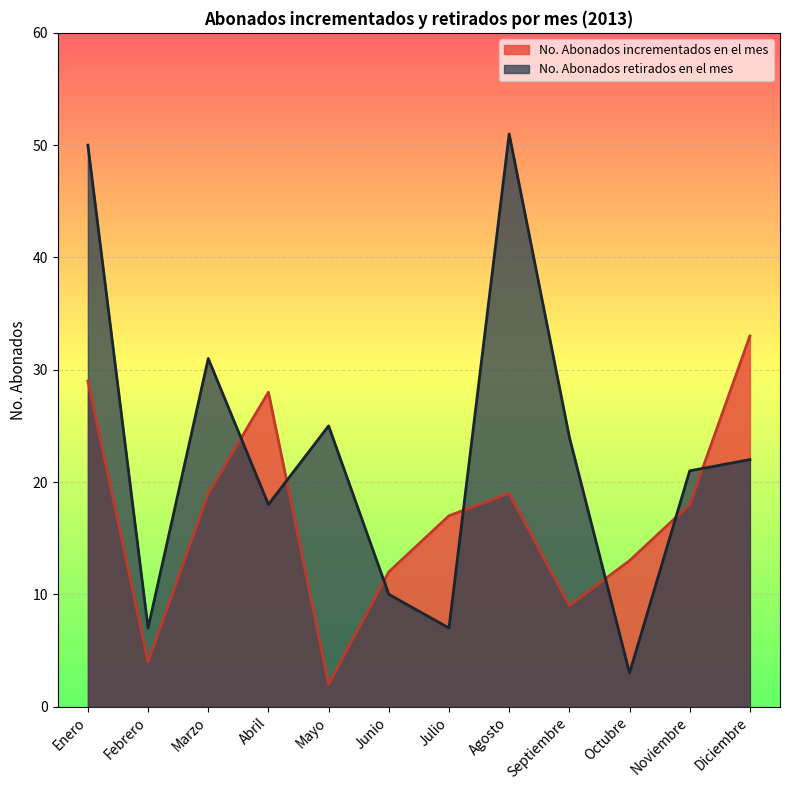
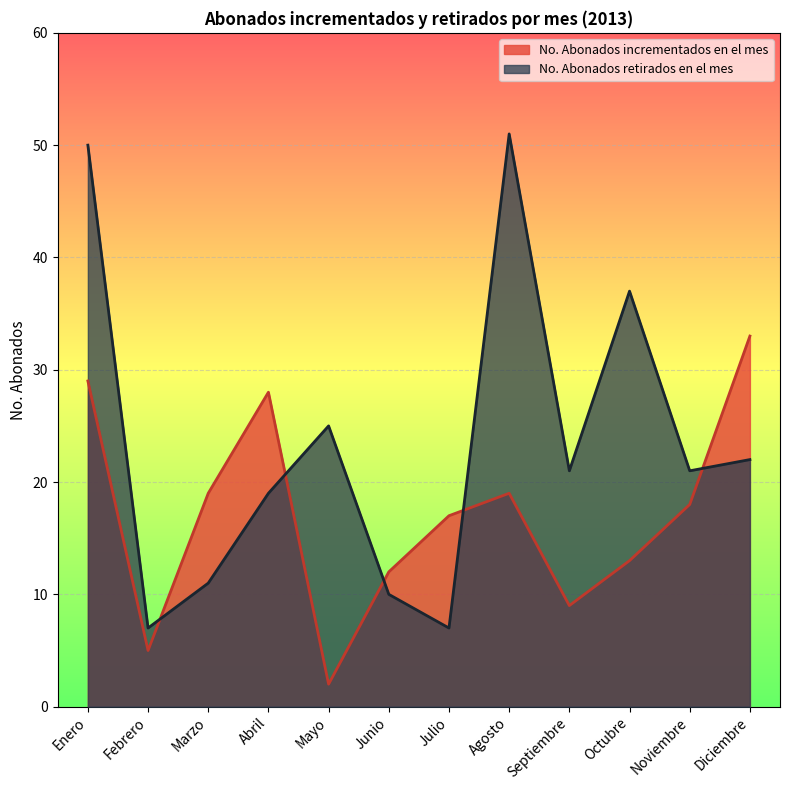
  {
    "No. Abonados incrementados en el mes": {
      "Enero": 29,
-     "Febrero": 4,
+     "Febrero": 5,
      "Marzo": 19,
      "Abril": 28,
      "Mayo": 2,
      "Junio": 12,
      "Julio": 17,
      "Agosto": 19,
      "Septiembre": 9,
      "Octubre": 13,
      "Noviembre": 18,
      "Diciembre": 33
    },
    "No. Abonados retirados en el mes": {
      "Enero": 50,
      "Febrero": 7,
-     "Marzo": 31,
-     "Abril": 18,
+     "Marzo": 11,
+     "Abril": 19,
      "Mayo": 25,
      "Junio": 10,
      "Julio": 7,
      "Agosto": 51,
-     "Septiembre": 24,
-     "Octubre": 3,
+     "Septiembre": 21,
+     "Octubre": 37,
      "Noviembre": 21,
      "Diciembre": 22
    }
  }
